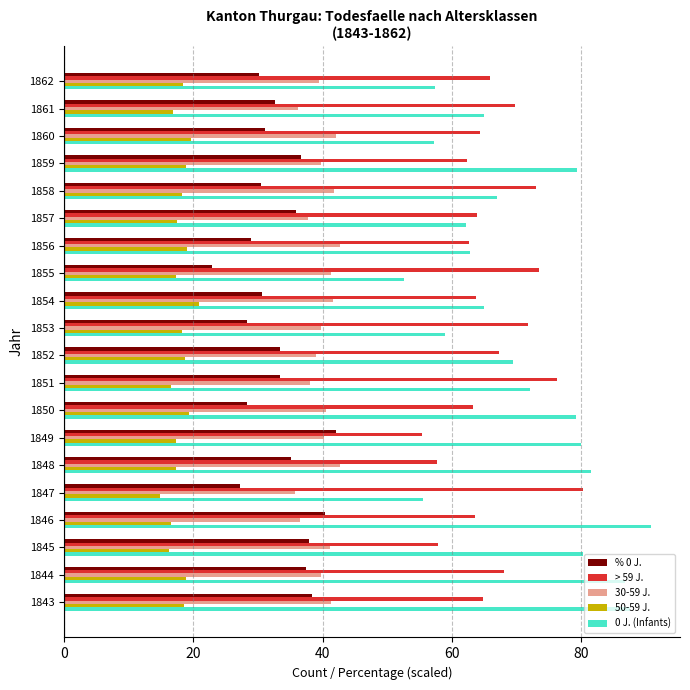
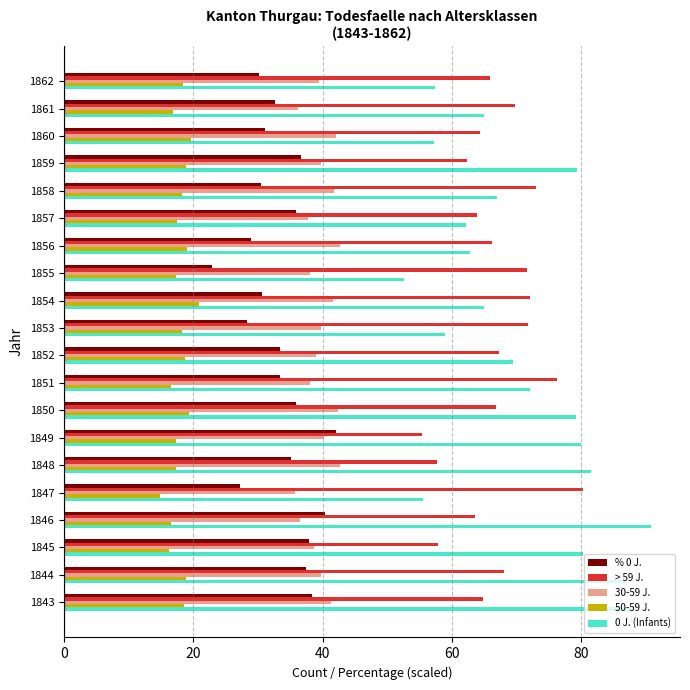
  {
    "% 0 J.": {
      "1862": 30,
      "1861": 33,
      "1860": 31,
      "1859": 37,
      "1858": 30,
      "1857": 36,
      "1856": 29,
      "1855": 23,
      "1854": 31,
      "1853": 28,
      "1852": 33,
      "1851": 33,
-     "1850": 28,
+     "1850": 36,
      "1849": 42,
      "1848": 35,
      "1847": 27,
      "1846": 40,
      "1845": 38,
      "1844": 37,
      "1843": 38
    },
    "> 59 J.": {
      "1862": 66,
      "1861": 70,
      "1860": 64,
      "1859": 62,
      "1858": 73,
      "1857": 64,
-     "1856": 63,
-     "1855": 73,
-     "1854": 64,
+     "1856": 66,
+     "1855": 72,
+     "1854": 72,
      "1853": 72,
      "1852": 67,
      "1851": 76,
-     "1850": 63,
+     "1850": 67,
      "1849": 55,
      "1848": 58,
      "1847": 80,
      "1846": 64,
      "1845": 58,
      "1844": 68,
      "1843": 65
    },
    "30-59 J.": {
      "1862": 39,
      "1861": 36,
      "1860": 42,
      "1859": 40,
      "1858": 42,
      "1857": 38,
      "1856": 43,
-     "1855": 41,
+     "1855": 38,
      "1854": 42,
      "1853": 40,
      "1852": 39,
      "1851": 38,
-     "1850": 41,
+     "1850": 42,
      "1849": 40,
      "1848": 43,
      "1847": 36,
      "1846": 37,
-     "1845": 41,
+     "1845": 39,
      "1844": 40,
      "1843": 41
    },
    "50-59 J.": {
      "1862": 18,
      "1861": 17,
      "1860": 20,
      "1859": 19,
      "1858": 18,
      "1857": 17,
      "1856": 19,
      "1855": 17,
      "1854": 21,
      "1853": 18,
      "1852": 19,
      "1851": 17,
      "1850": 19,
      "1849": 17,
      "1848": 17,
      "1847": 15,
      "1846": 17,
      "1845": 16,
      "1844": 19,
      "1843": 19
    },
    "0 J. (Infants)": {
      "1862": 57,
      "1861": 65,
      "1860": 57,
      "1859": 79,
      "1858": 67,
      "1857": 62,
      "1856": 63,
      "1855": 53,
      "1854": 65,
      "1853": 59,
      "1852": 69,
      "1851": 72,
      "1850": 79,
      "1849": 80,
      "1848": 81,
      "1847": 56,
      "1846": 91,
      "1845": 80
    }
  }
